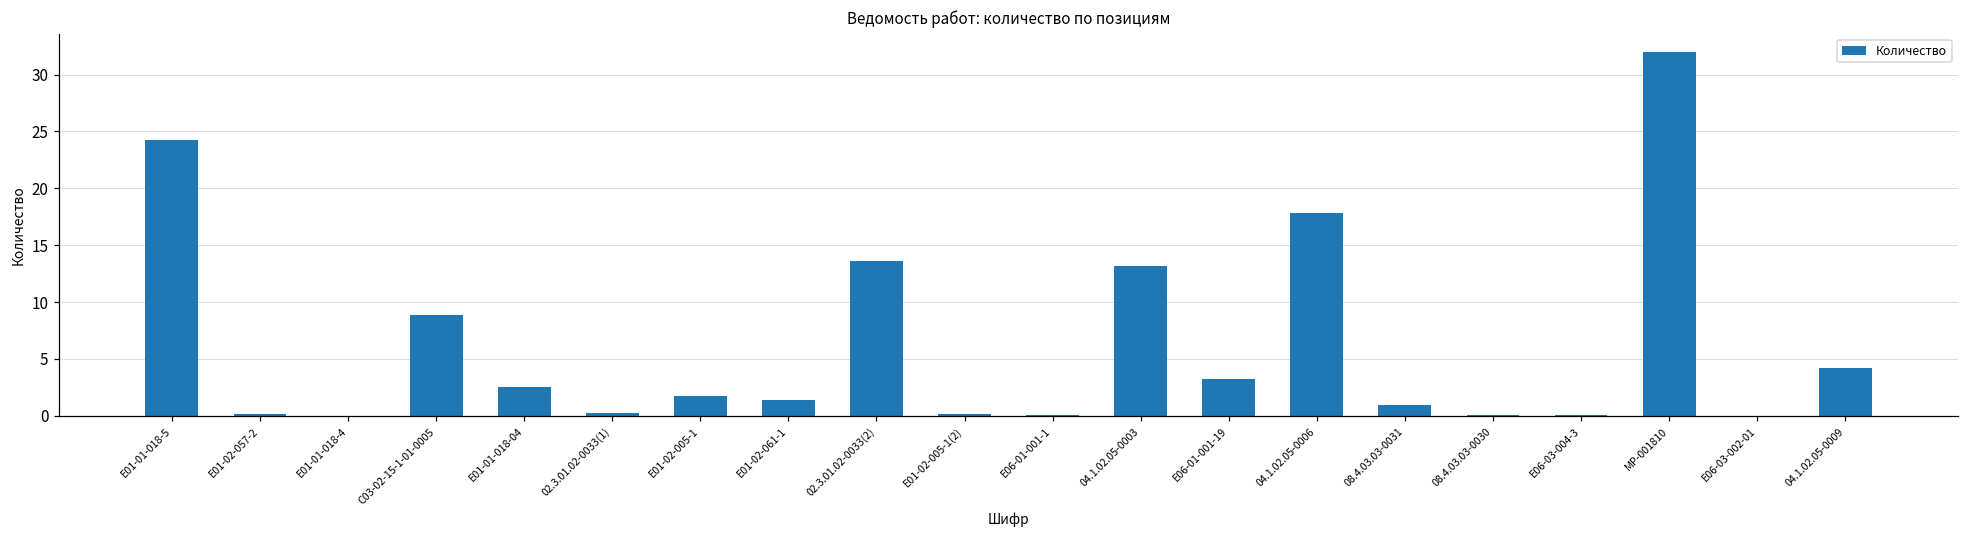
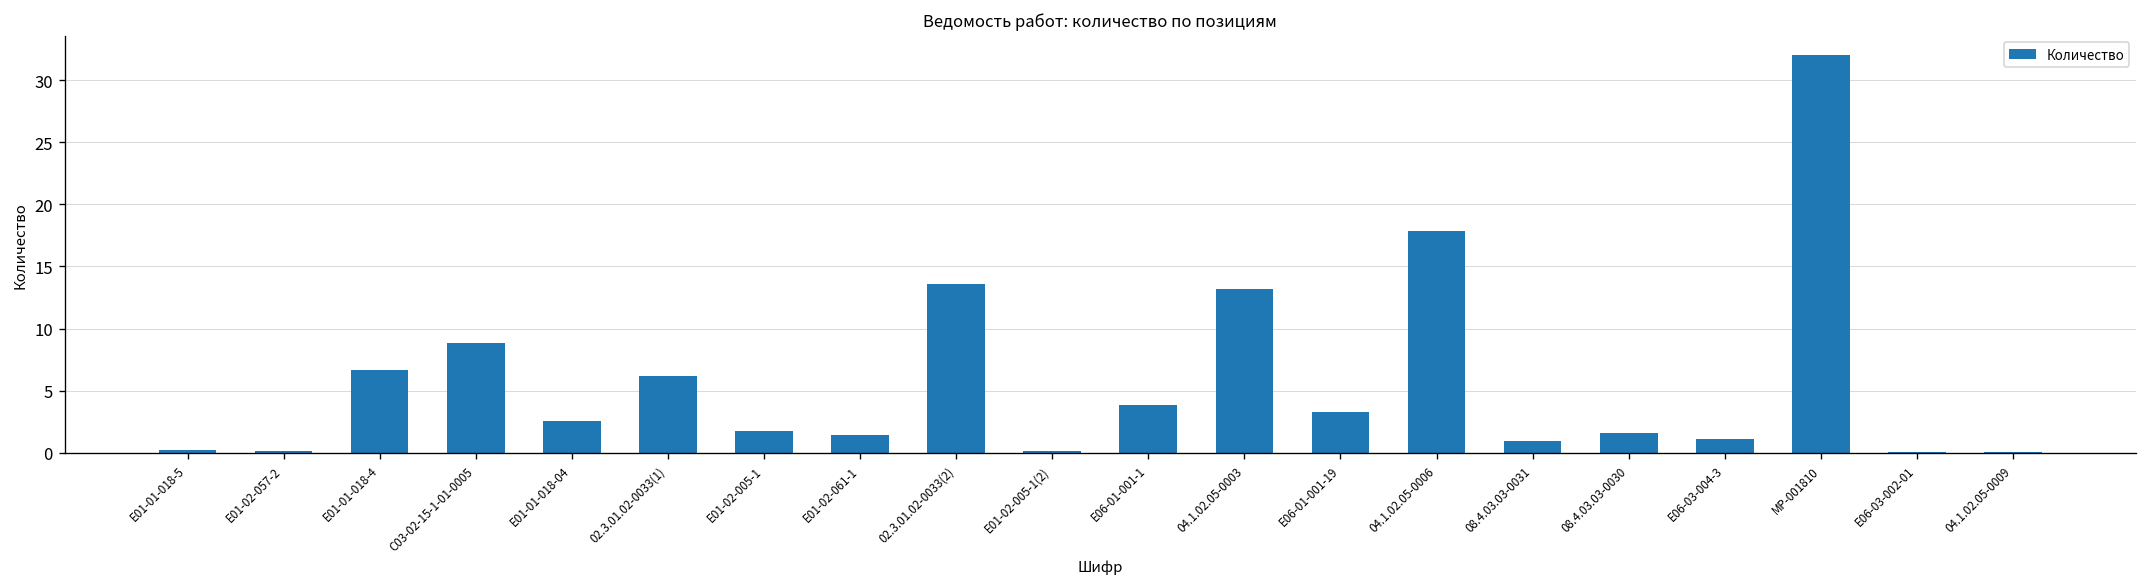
  {
-   "Е01-01-018-5": 24.3,
-   "Е01-01-018-4": 0.0,
+   "Е01-01-018-5": 0.2,
+   "Е01-01-018-4": 6.7,
    "С03-02-15-1-01-0005": 8.9,
    "Е01-01-018-04": 2.5,
-   "02.3.01.02-0033(1)": 0.2,
+   "02.3.01.02-0033(1)": 6.2,
    "Е01-02-005-1": 1.8,
    "Е01-02-061-1": 1.4,
    "02.3.01.02-0033(2)": 13.6,
-   "Е06-01-001-1": 0.0,
+   "Е06-01-001-1": 3.8,
    "04.1.02.05-0003": 13.2,
    "Е06-01-001-19": 3.2,
    "04.1.02.05-0006": 17.8,
    "08.4.03.03-0031": 1.0,
-   "08.4.03.03-0030": 0.0,
-   "Е06-03-004-3": 0.1,
+   "08.4.03.03-0030": 1.6,
+   "Е06-03-004-3": 1.1,
    "МР-001810": 32.0,
-   "04.1.02.05-0009": 4.2
+   "04.1.02.05-0009": 0.0
  }
